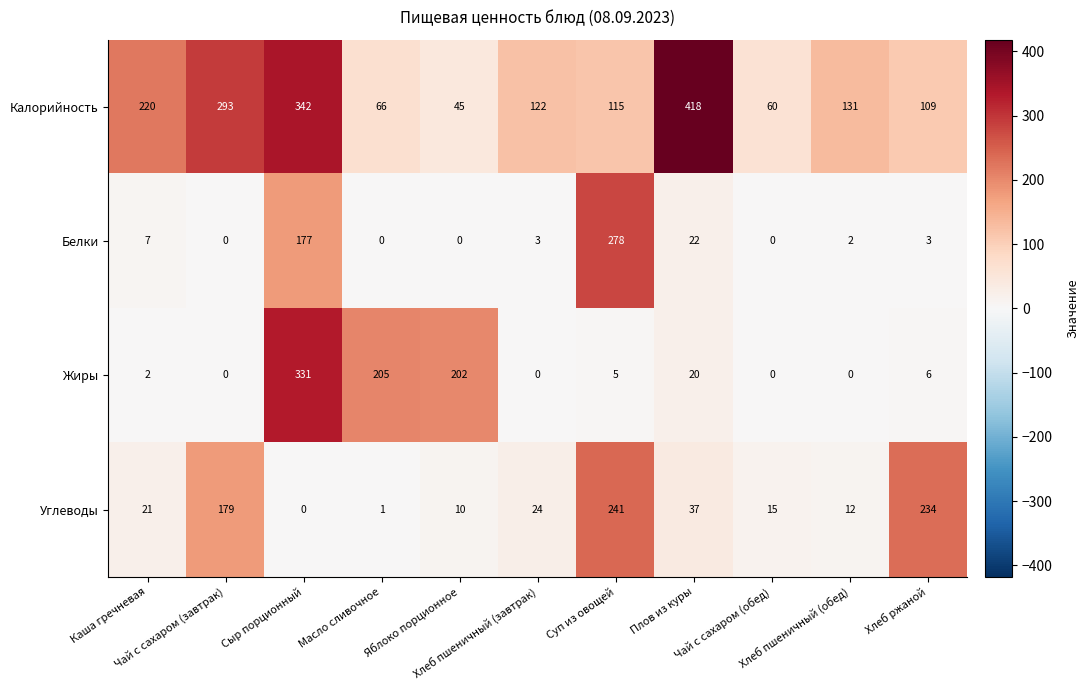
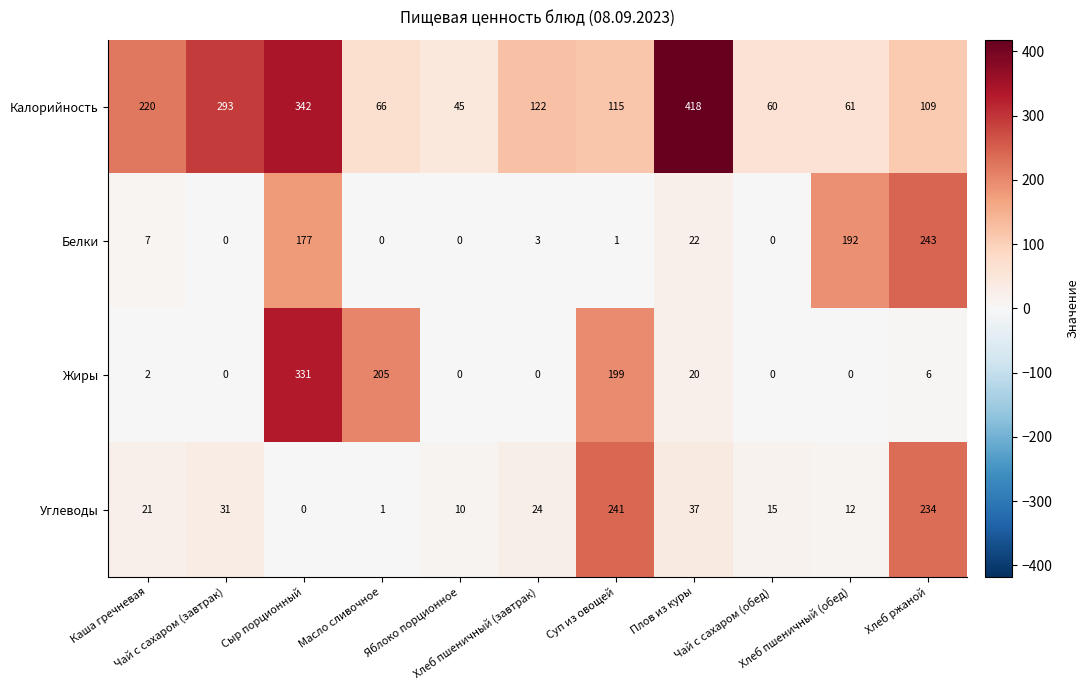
  {
    "Калорийность": {
      "Каша гречневая": 220,
      "Чай с сахаром (завтрак)": 293,
      "Сыр порционный": 342,
      "Масло сливочное": 66,
      "Яблоко порционное": 45,
      "Хлеб пшеничный (завтрак)": 122,
      "Суп из овощей": 115,
      "Плов из куры": 418,
      "Чай с сахаром (обед)": 60,
-     "Хлеб пшеничный (обед)": 131,
+     "Хлеб пшеничный (обед)": 61,
      "Хлеб ржаной": 109
    },
    "Белки": {
      "Каша гречневая": 7,
      "Чай с сахаром (завтрак)": 0,
      "Сыр порционный": 177,
      "Масло сливочное": 0,
      "Яблоко порционное": 0,
      "Хлеб пшеничный (завтрак)": 3,
-     "Суп из овощей": 278,
+     "Суп из овощей": 1,
      "Плов из куры": 22,
      "Чай с сахаром (обед)": 0,
-     "Хлеб пшеничный (обед)": 2,
-     "Хлеб ржаной": 3
+     "Хлеб пшеничный (обед)": 192,
+     "Хлеб ржаной": 243
    },
    "Жиры": {
      "Каша гречневая": 2,
      "Чай с сахаром (завтрак)": 0,
      "Сыр порционный": 331,
      "Масло сливочное": 205,
-     "Яблоко порционное": 202,
+     "Яблоко порционное": 0,
      "Хлеб пшеничный (завтрак)": 0,
-     "Суп из овощей": 5,
+     "Суп из овощей": 199,
      "Плов из куры": 20,
      "Чай с сахаром (обед)": 0,
      "Хлеб пшеничный (обед)": 0,
      "Хлеб ржаной": 6
    },
    "Углеводы": {
      "Каша гречневая": 21,
-     "Чай с сахаром (завтрак)": 179,
+     "Чай с сахаром (завтрак)": 31,
      "Сыр порционный": 0,
      "Масло сливочное": 1,
      "Яблоко порционное": 10,
      "Хлеб пшеничный (завтрак)": 24,
      "Суп из овощей": 241,
      "Плов из куры": 37,
      "Чай с сахаром (обед)": 15,
      "Хлеб пшеничный (обед)": 12,
      "Хлеб ржаной": 234
    }
  }
